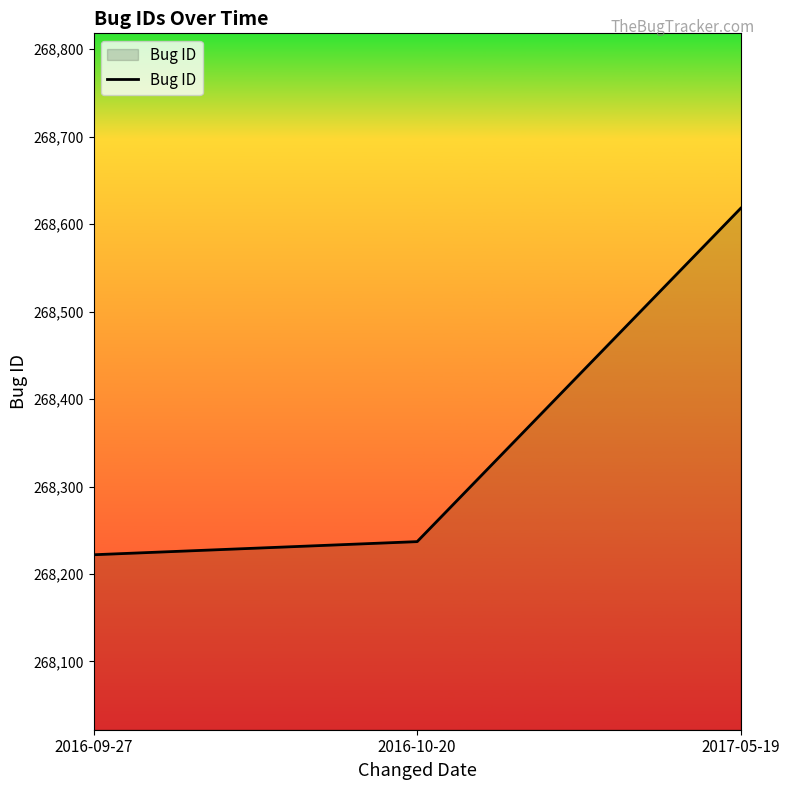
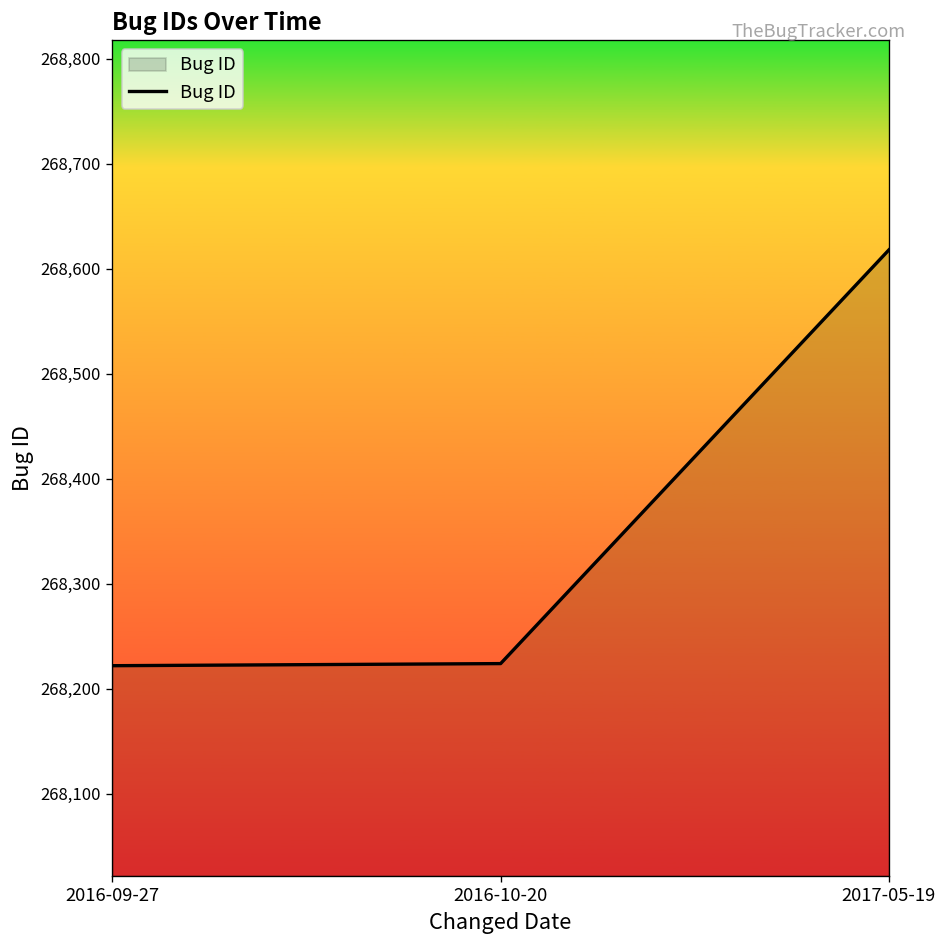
  {
    "2016-09-27": "268,220",
-   "2016-10-20": "268,240",
+   "2016-10-20": "268,220",
    "2017-05-19": "268,620"
  }
